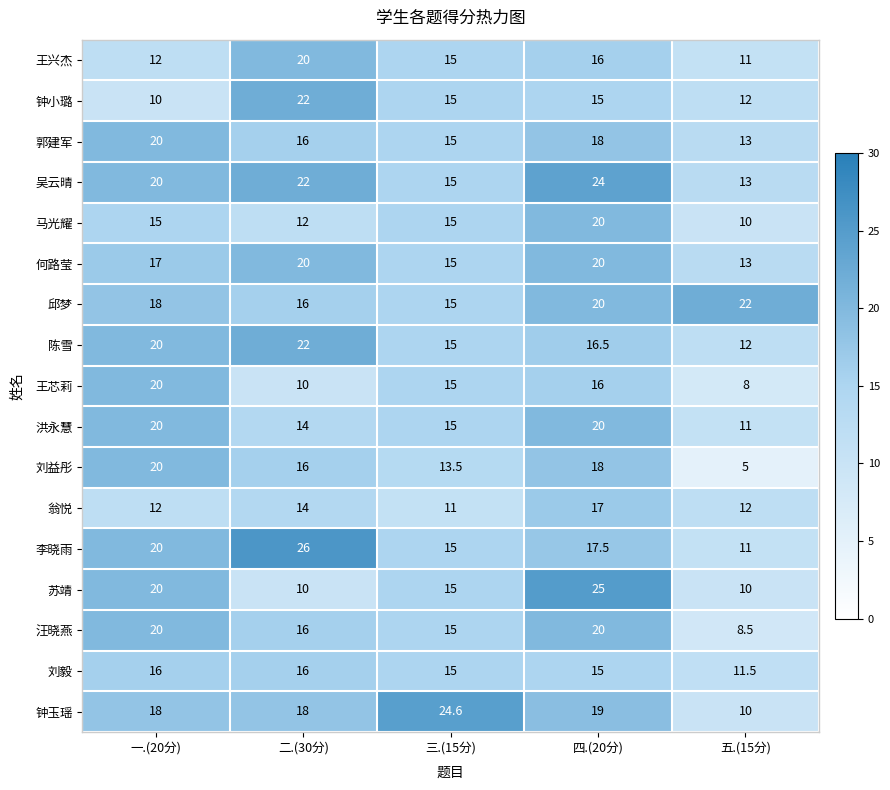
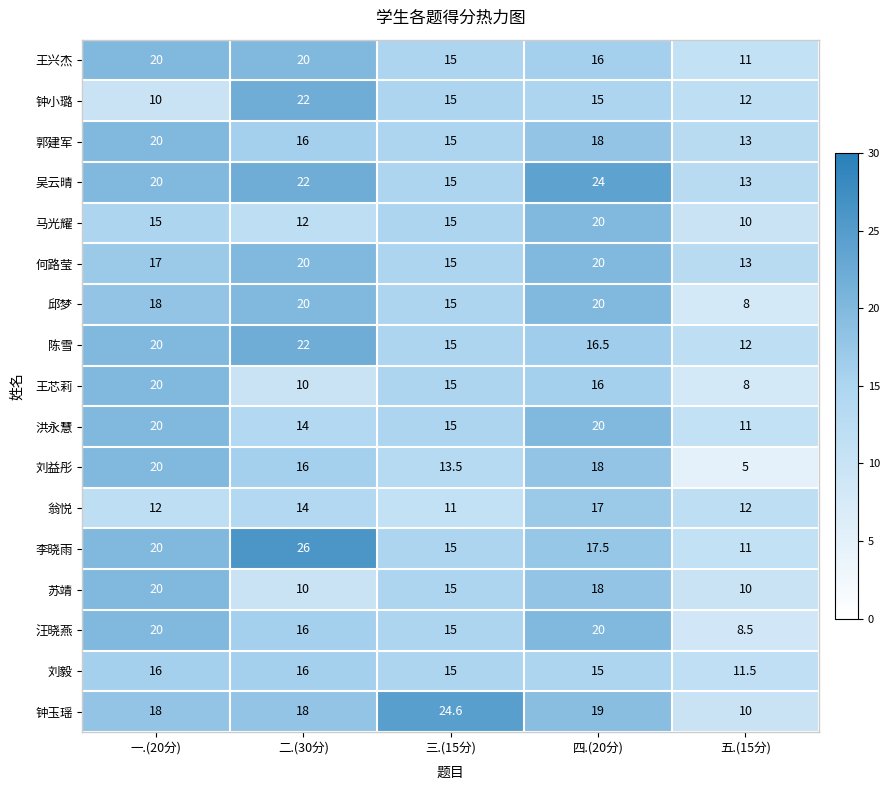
  {
    "王兴杰": {
-     "一.(20分)": 12,
+     "一.(20分)": 20,
      "二.(30分)": 20,
      "三.(15分)": 15,
      "四.(20分)": 16,
      "五.(15分)": 11
    },
    "钟小璐": {
      "一.(20分)": 10,
      "二.(30分)": 22,
      "三.(15分)": 15,
      "四.(20分)": 15,
      "五.(15分)": 12
    },
    "郭建军": {
      "一.(20分)": 20,
      "二.(30分)": 16,
      "三.(15分)": 15,
      "四.(20分)": 18,
      "五.(15分)": 13
    },
    "吴云晴": {
      "一.(20分)": 20,
      "二.(30分)": 22,
      "三.(15分)": 15,
      "四.(20分)": 24,
      "五.(15分)": 13
    },
    "马光耀": {
      "一.(20分)": 15,
      "二.(30分)": 12,
      "三.(15分)": 15,
      "四.(20分)": 20,
      "五.(15分)": 10
    },
    "何路莹": {
      "一.(20分)": 17,
      "二.(30分)": 20,
      "三.(15分)": 15,
      "四.(20分)": 20,
      "五.(15分)": 13
    },
    "邱梦": {
      "一.(20分)": 18,
-     "二.(30分)": 16,
+     "二.(30分)": 20,
      "三.(15分)": 15,
      "四.(20分)": 20,
-     "五.(15分)": 22
+     "五.(15分)": 8
    },
    "陈雪": {
      "一.(20分)": 20,
      "二.(30分)": 22,
      "三.(15分)": 15,
      "四.(20分)": 16.5,
      "五.(15分)": 12
    },
    "王芯莉": {
      "一.(20分)": 20,
      "二.(30分)": 10,
      "三.(15分)": 15,
      "四.(20分)": 16,
      "五.(15分)": 8
    },
    "洪永慧": {
      "一.(20分)": 20,
      "二.(30分)": 14,
      "三.(15分)": 15,
      "四.(20分)": 20,
      "五.(15分)": 11
    },
    "刘益彤": {
      "一.(20分)": 20,
      "二.(30分)": 16,
      "三.(15分)": 13.5,
      "四.(20分)": 18,
      "五.(15分)": 5
    },
    "翁悦": {
      "一.(20分)": 12,
      "二.(30分)": 14,
      "三.(15分)": 11,
      "四.(20分)": 17,
      "五.(15分)": 12
    },
    "李晓雨": {
      "一.(20分)": 20,
      "二.(30分)": 26,
      "三.(15分)": 15,
      "四.(20分)": 17.5,
      "五.(15分)": 11
    },
    "苏靖": {
      "一.(20分)": 20,
      "二.(30分)": 10,
      "三.(15分)": 15,
-     "四.(20分)": 25,
+     "四.(20分)": 18,
      "五.(15分)": 10
    },
    "汪晓燕": {
      "一.(20分)": 20,
      "二.(30分)": 16,
      "三.(15分)": 15,
      "四.(20分)": 20,
      "五.(15分)": 8.5
    },
    "刘毅": {
      "一.(20分)": 16,
      "二.(30分)": 16,
      "三.(15分)": 15,
      "四.(20分)": 15,
      "五.(15分)": 11.5
    },
    "钟玉瑶": {
      "一.(20分)": 18,
      "二.(30分)": 18,
      "三.(15分)": 24.6,
      "四.(20分)": 19,
      "五.(15分)": 10
    }
  }
